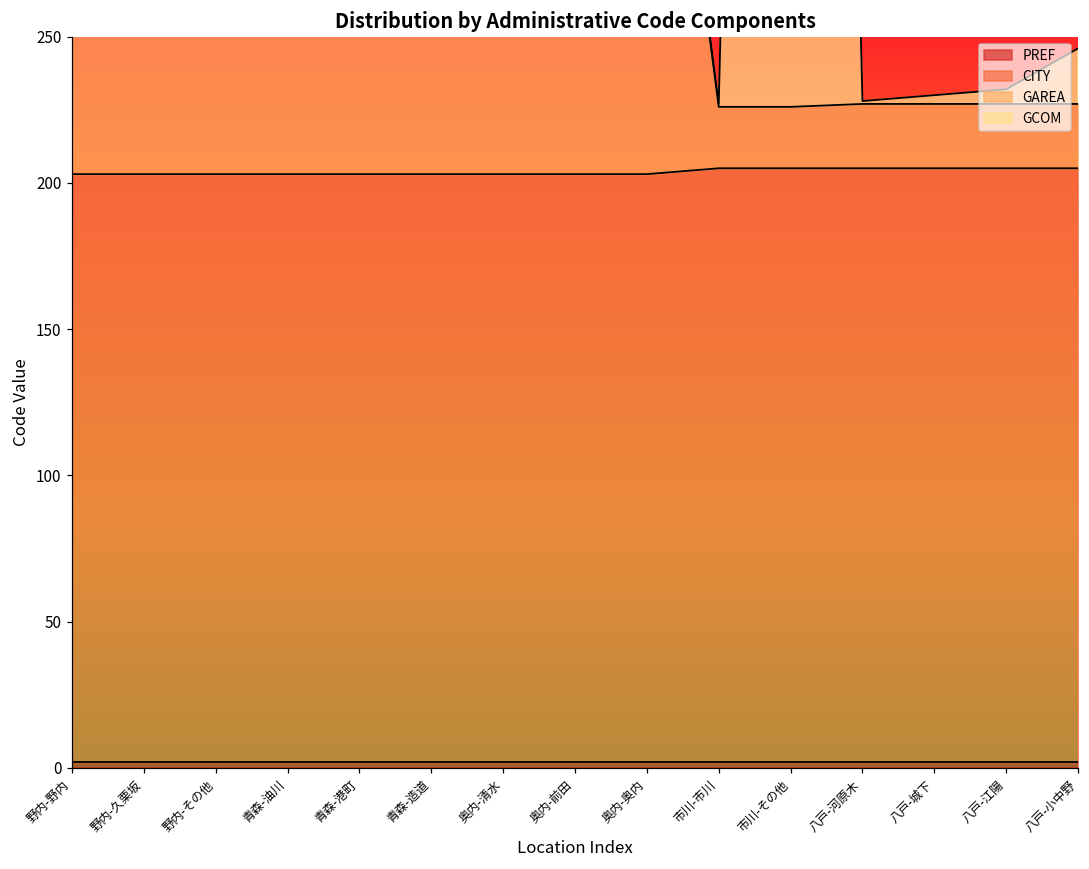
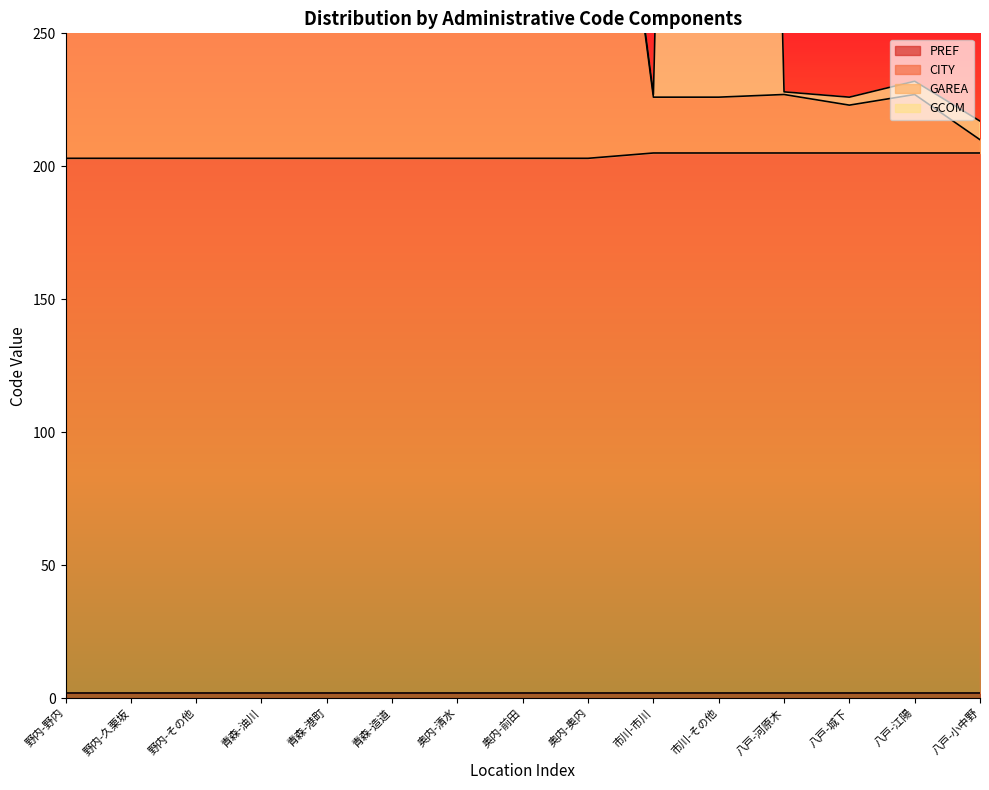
  {
    "PREF": {
      "野内-野内": 2,
      "野内-久栗坂": 2,
      "野内-その他": 2,
      "青森-油川": 2,
      "青森-港町": 2,
      "青森-造道": 2,
      "奥内-清水": 2,
      "奥内-前田": 2,
      "奥内-奥内": 2,
      "市川-市川": 2,
      "市川-その他": 2,
      "八戸-河原木": 2,
      "八戸-城下": 2,
      "八戸-江陽": 2,
      "八戸-小中野": 2
    },
    "CITY": {
      "野内-野内": 201,
      "野内-久栗坂": 201,
      "野内-その他": 201,
      "青森-油川": 201,
      "青森-港町": 201,
      "青森-造道": 201,
      "奥内-清水": 201,
      "奥内-前田": 201,
      "奥内-奥内": 201,
      "市川-市川": 203,
      "市川-その他": 203,
      "八戸-河原木": 203,
      "八戸-城下": 203,
      "八戸-江陽": 203,
      "八戸-小中野": 203
    },
    "GAREA": {
      "市川-市川": 21,
      "市川-その他": 21,
      "八戸-河原木": 22,
-     "八戸-城下": 22,
-     "八戸-小中野": 22
+     "八戸-城下": 18,
+     "八戸-小中野": 5
    },
    "GCOM": {
      "市川-市川": 1,
      "八戸-河原木": 1,
      "八戸-城下": 3,
-     "八戸-小中野": 19
+     "八戸-小中野": 7
    }
  }
